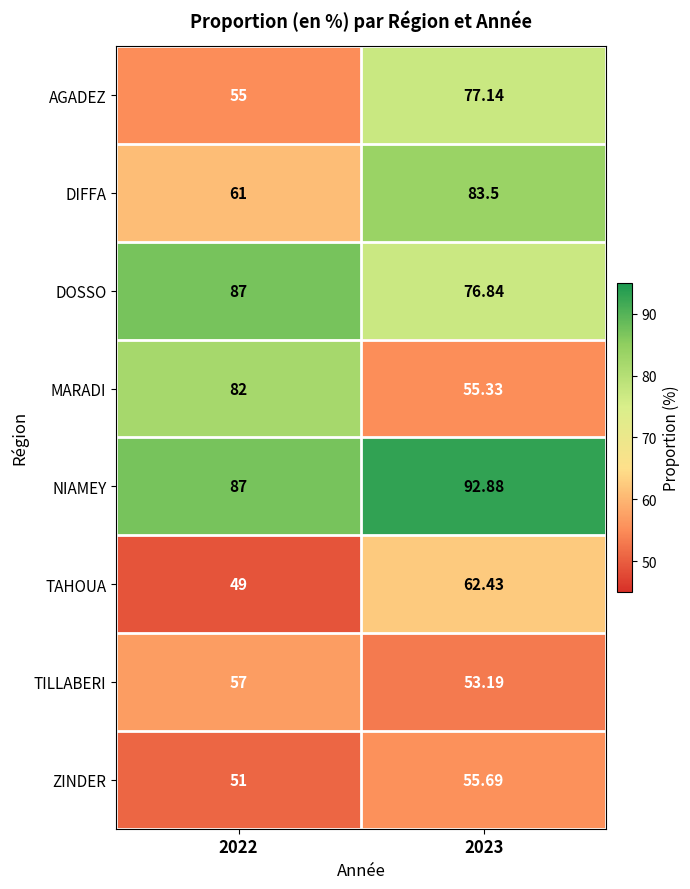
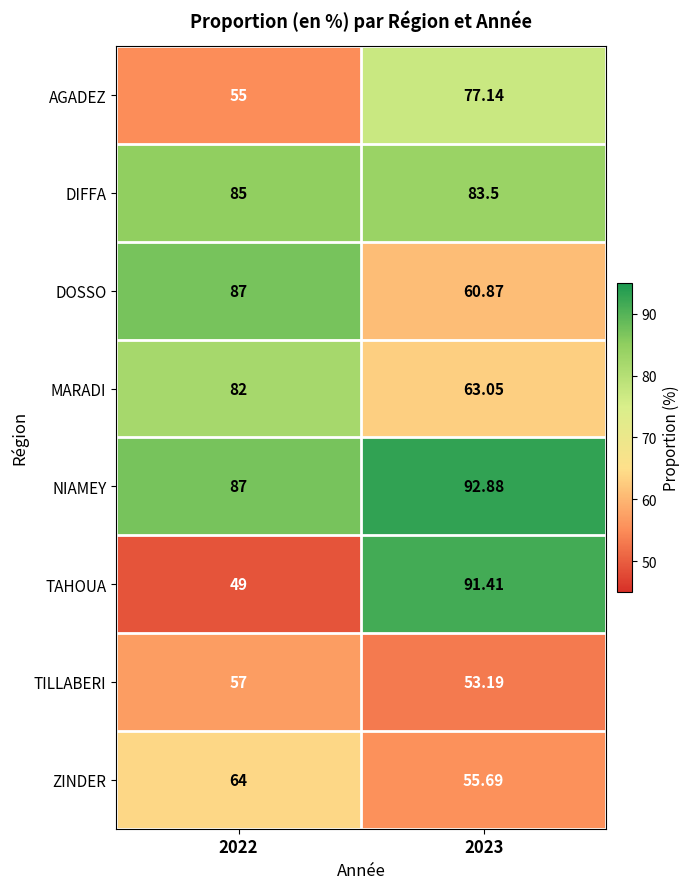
  {
    "AGADEZ": {
      "2022": 55,
      "2023": 77.14
    },
    "DIFFA": {
-     "2022": 61,
+     "2022": 85,
      "2023": 83.5
    },
    "DOSSO": {
      "2022": 87,
-     "2023": 76.84
+     "2023": 60.87
    },
    "MARADI": {
      "2022": 82,
-     "2023": 55.33
+     "2023": 63.05
    },
    "NIAMEY": {
      "2022": 87,
      "2023": 92.88
    },
    "TAHOUA": {
      "2022": 49,
-     "2023": 62.43
+     "2023": 91.41
    },
    "TILLABERI": {
      "2022": 57,
      "2023": 53.19
    },
    "ZINDER": {
-     "2022": 51,
+     "2022": 64,
      "2023": 55.69
    }
  }
